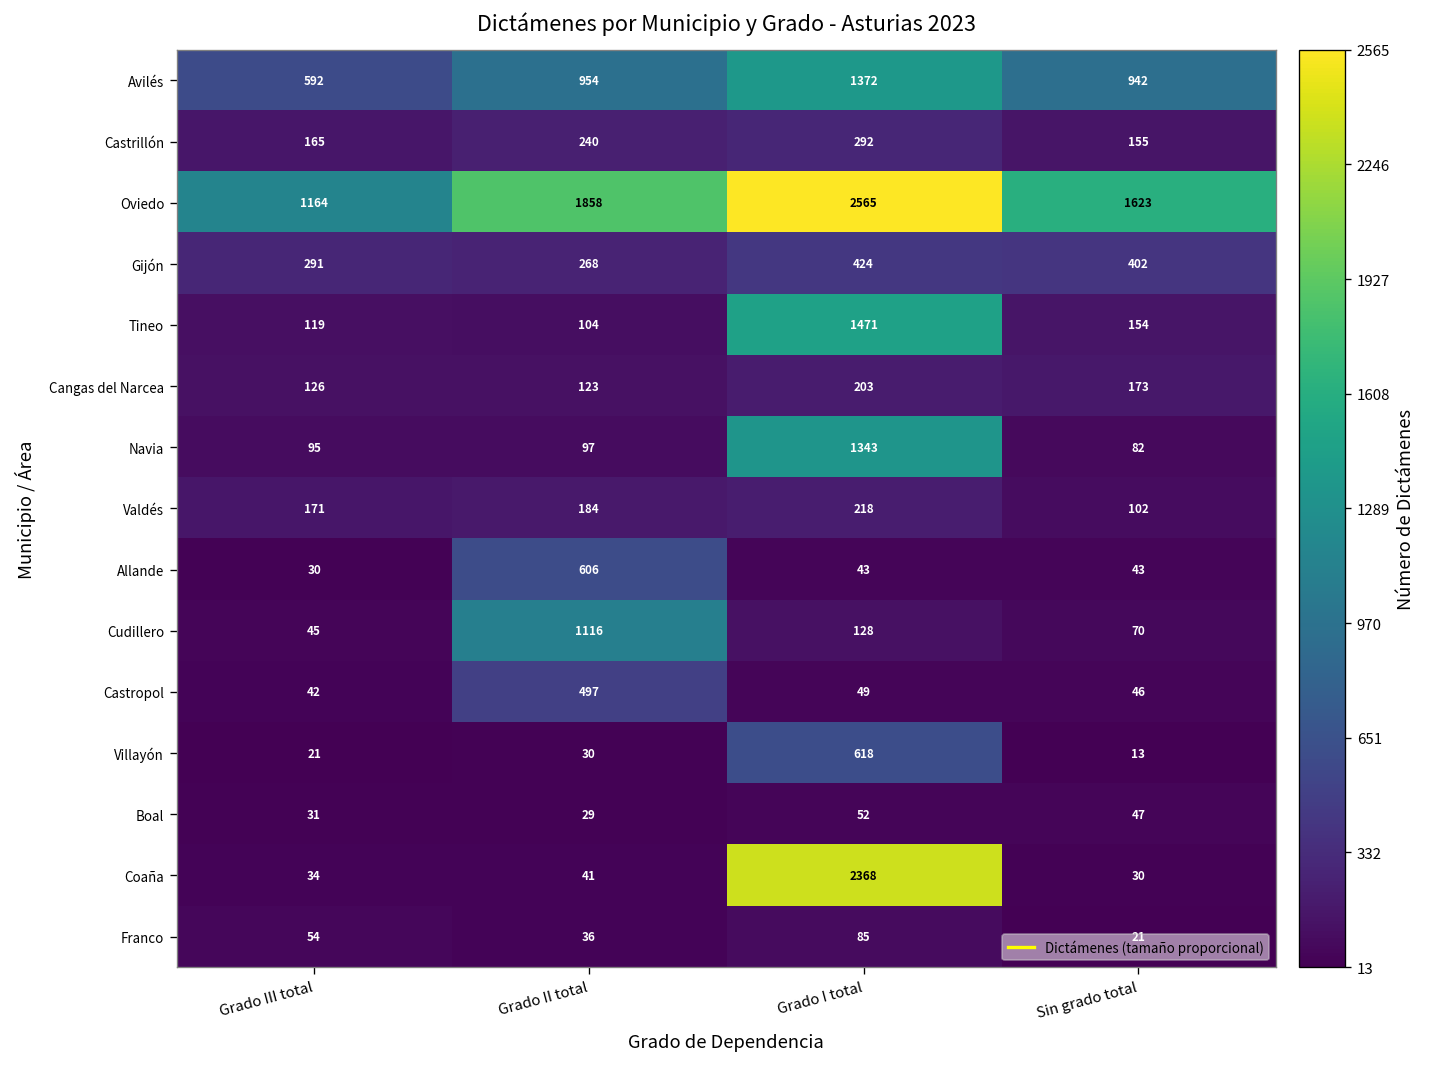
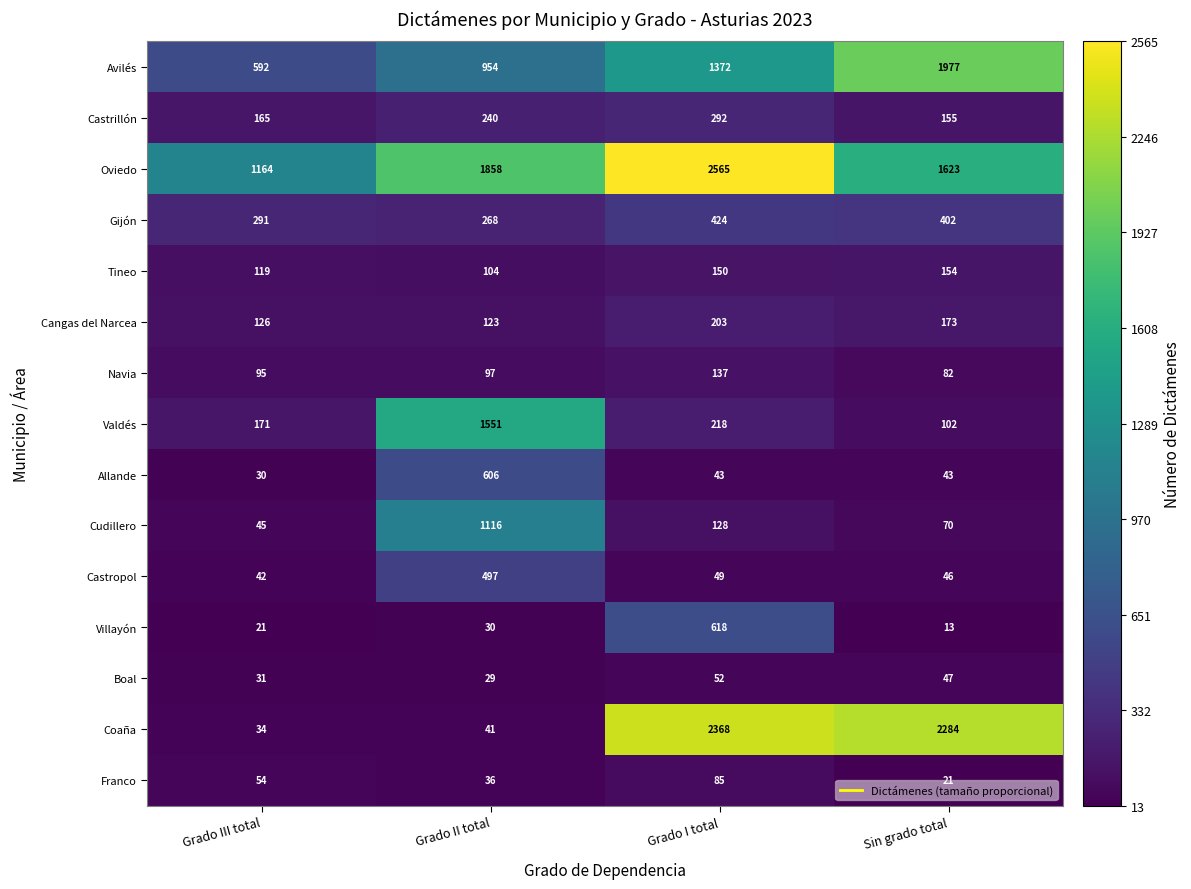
  {
    "Avilés": {
      "Grado III total": 592,
      "Grado II total": 954,
      "Grado I total": 1372,
-     "Sin grado total": 942
+     "Sin grado total": 1977
    },
    "Castrillón": {
      "Grado III total": 165,
      "Grado II total": 240,
      "Grado I total": 292,
      "Sin grado total": 155
    },
    "Oviedo": {
      "Grado III total": 1164,
      "Grado II total": 1858,
      "Grado I total": 2565,
      "Sin grado total": 1623
    },
    "Gijón": {
      "Grado III total": 291,
      "Grado II total": 268,
      "Grado I total": 424,
      "Sin grado total": 402
    },
    "Tineo": {
      "Grado III total": 119,
      "Grado II total": 104,
-     "Grado I total": 1471,
+     "Grado I total": 150,
      "Sin grado total": 154
    },
    "Cangas del Narcea": {
      "Grado III total": 126,
      "Grado II total": 123,
      "Grado I total": 203,
      "Sin grado total": 173
    },
    "Navia": {
      "Grado III total": 95,
      "Grado II total": 97,
-     "Grado I total": 1343,
+     "Grado I total": 137,
      "Sin grado total": 82
    },
    "Valdés": {
      "Grado III total": 171,
-     "Grado II total": 184,
+     "Grado II total": 1551,
      "Grado I total": 218,
      "Sin grado total": 102
    },
    "Allande": {
      "Grado III total": 30,
      "Grado II total": 606,
      "Grado I total": 43,
      "Sin grado total": 43
    },
    "Cudillero": {
      "Grado III total": 45,
      "Grado II total": 1116,
      "Grado I total": 128,
      "Sin grado total": 70
    },
    "Castropol": {
      "Grado III total": 42,
      "Grado II total": 497,
      "Grado I total": 49,
      "Sin grado total": 46
    },
    "Villayón": {
      "Grado III total": 21,
      "Grado II total": 30,
      "Grado I total": 618,
      "Sin grado total": 13
    },
    "Boal": {
      "Grado III total": 31,
      "Grado II total": 29,
      "Grado I total": 52,
      "Sin grado total": 47
    },
    "Coaña": {
      "Grado III total": 34,
      "Grado II total": 41,
      "Grado I total": 2368,
-     "Sin grado total": 30
+     "Sin grado total": 2284
    },
    "Franco": {
      "Grado III total": 54,
      "Grado II total": 36,
      "Grado I total": 85
    }
  }
